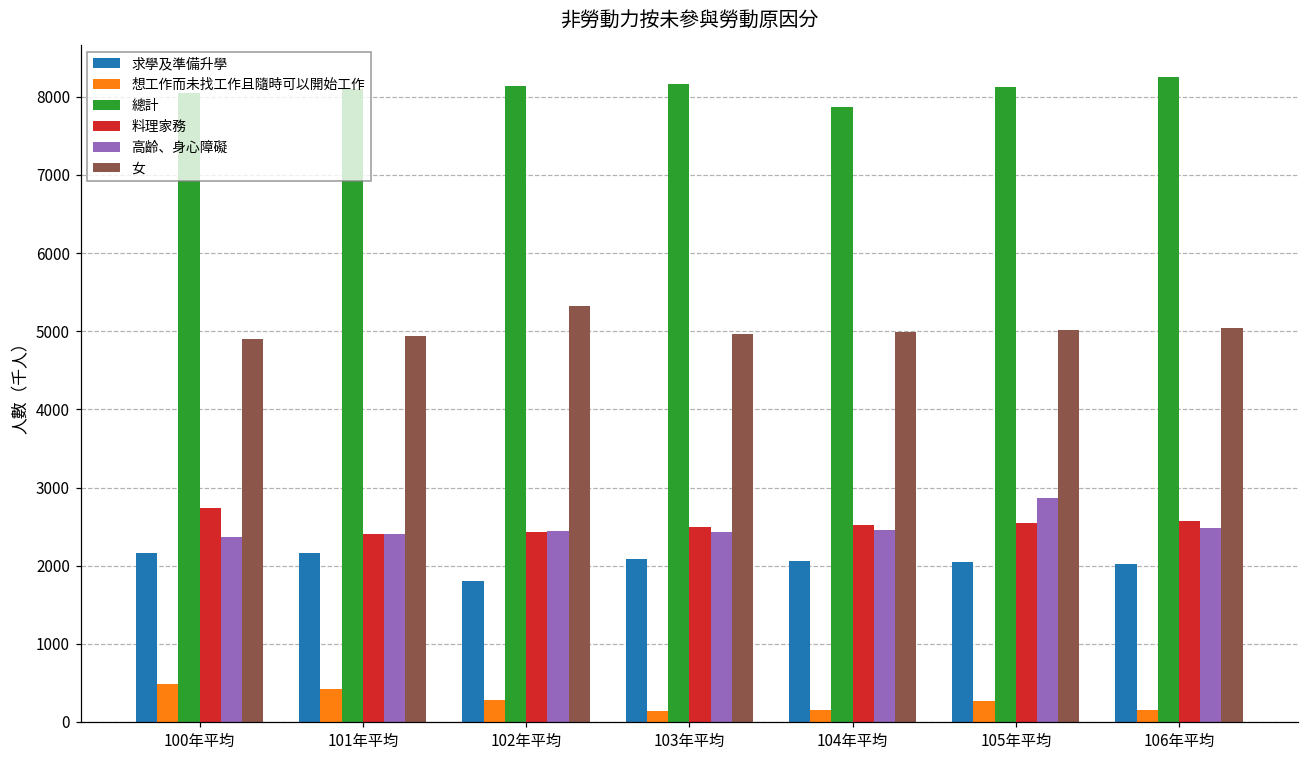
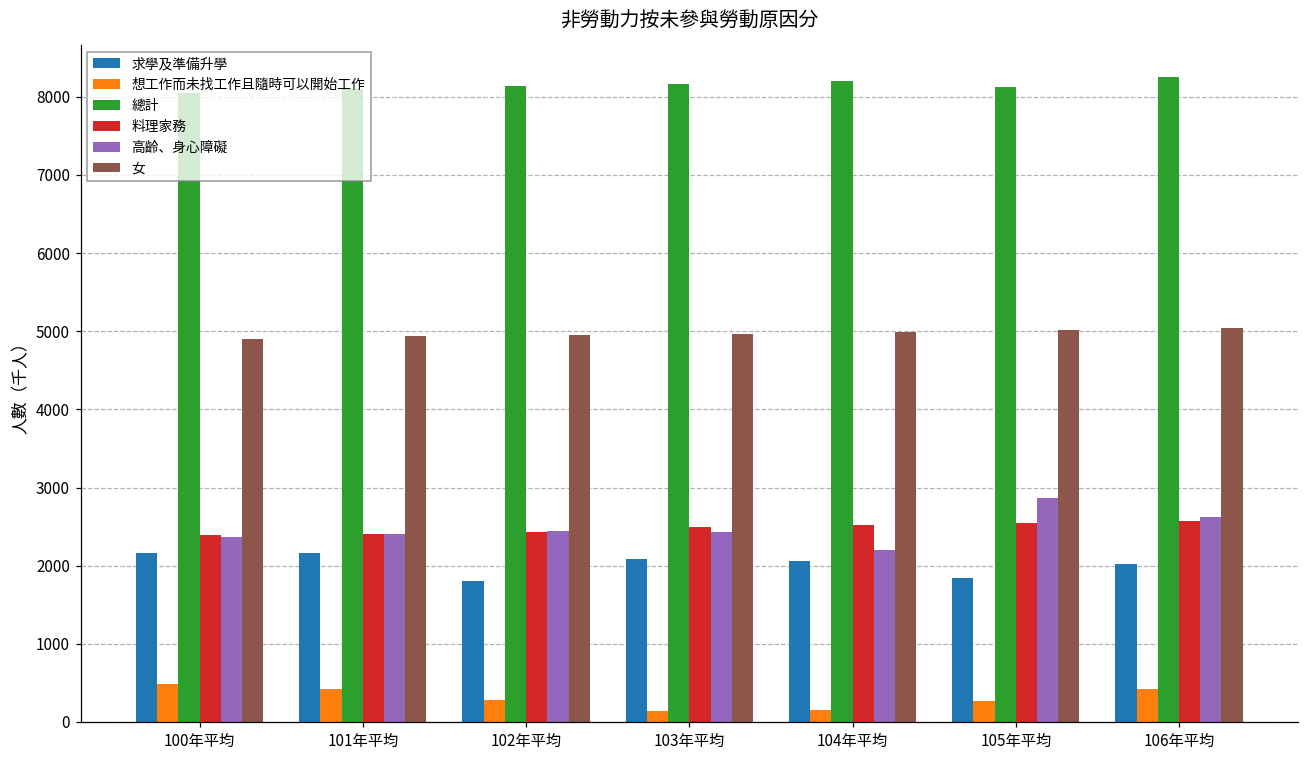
  {
    "求學及準備升學": {
      "100年平均": 2200,
      "101年平均": 2200,
      "102年平均": 1800,
      "103年平均": 2100,
      "104年平均": 2100,
-     "105年平均": 2000,
+     "105年平均": 1800,
      "106年平均": 2000
    },
    "想工作而未找工作且隨時可以開始工作": {
      "100年平均": 500,
      "101年平均": 400,
      "102年平均": 300,
      "103年平均": 100,
      "104年平均": 100,
      "105年平均": 300,
-     "106年平均": 200
+     "106年平均": 400
    },
    "總計": {
      "102年平均": 8100,
      "103年平均": 8200,
-     "104年平均": 7900,
+     "104年平均": 8200,
      "105年平均": 8100,
      "106年平均": 8300
    },
    "料理家務": {
-     "100年平均": 2700,
+     "100年平均": 2400,
      "101年平均": 2400,
      "102年平均": 2400,
      "103年平均": 2500,
      "104年平均": 2500,
      "105年平均": 2500,
      "106年平均": 2600
    },
    "高齡、身心障礙": {
      "100年平均": 2400,
      "101年平均": 2400,
      "102年平均": 2400,
      "103年平均": 2400,
-     "104年平均": 2500,
+     "104年平均": 2200,
      "105年平均": 2900,
-     "106年平均": 2500
+     "106年平均": 2600
    },
    "女": {
      "100年平均": 4900,
      "101年平均": 4900,
-     "102年平均": 5300,
+     "102年平均": 5000,
      "103年平均": 5000,
      "104年平均": 5000,
      "105年平均": 5000,
      "106年平均": 5000
    }
  }
